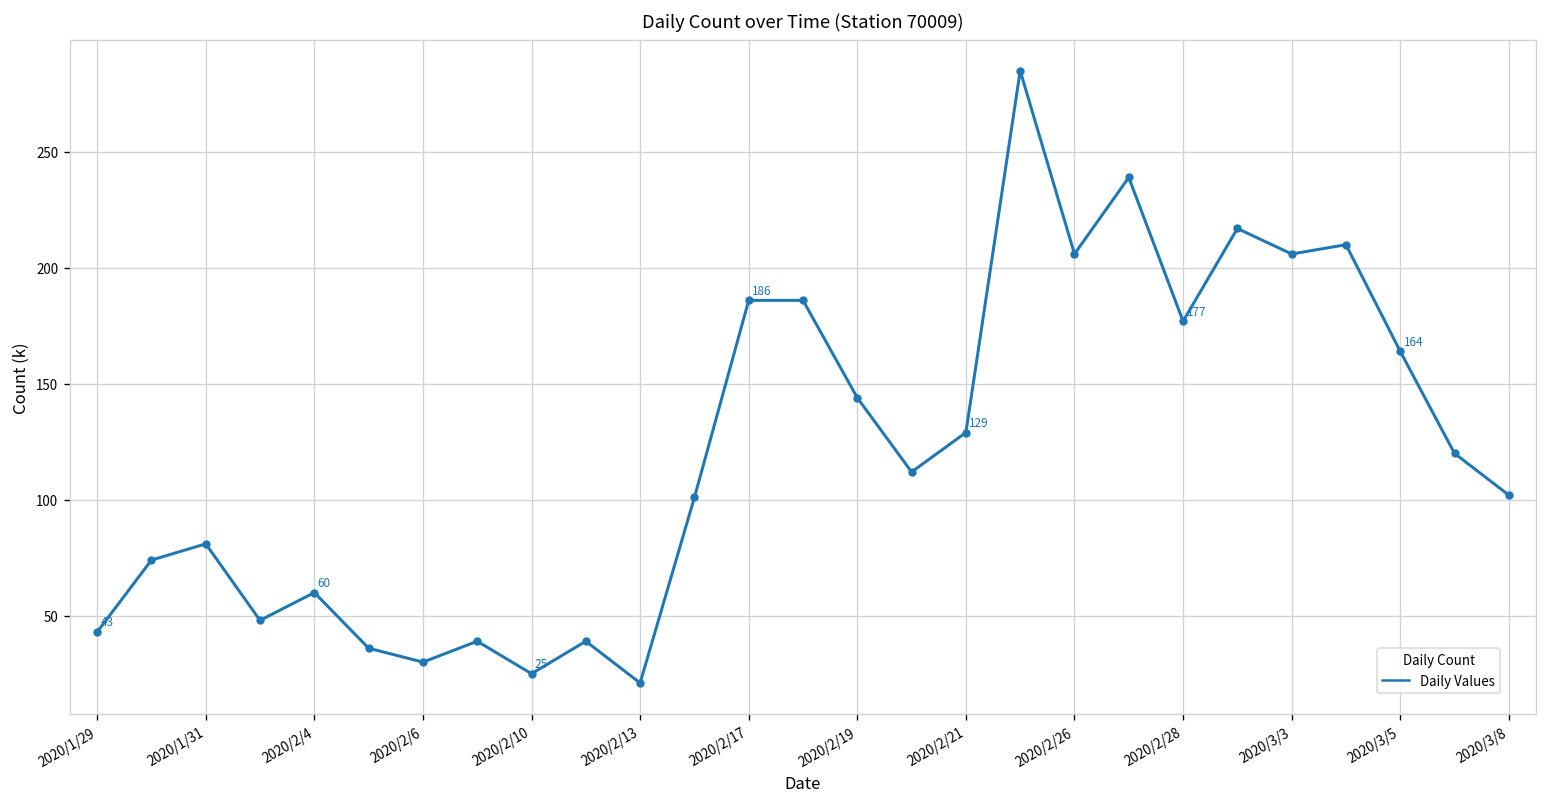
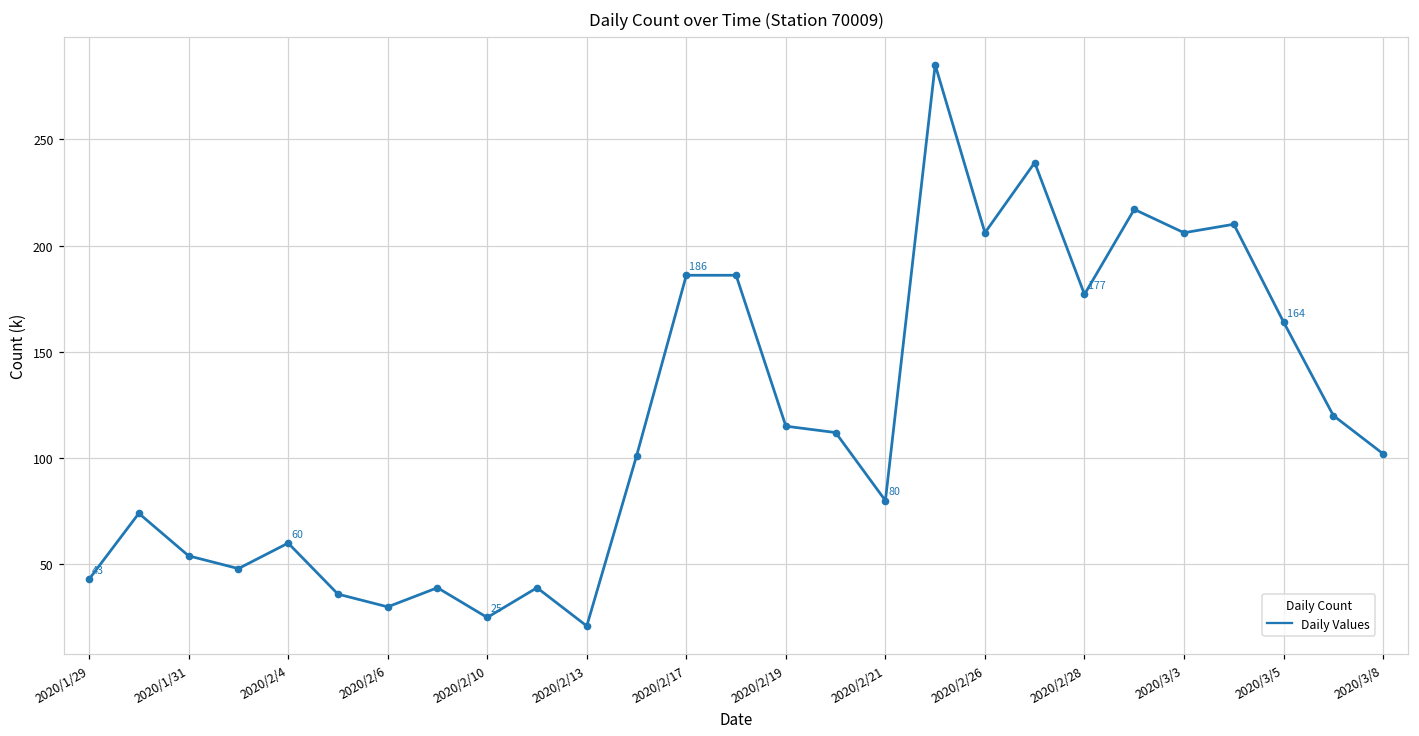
  {
    "2020/1/29": 43,
-   "2020/1/31": 81,
+   "2020/1/31": 54,
    "2020/2/4": 60,
    "2020/2/10": 25,
    "2020/2/17": 186,
-   "2020/2/19": 144,
-   "2020/2/21": 129,
+   "2020/2/19": 115,
+   "2020/2/21": 80,
    "2020/2/28": 177,
    "2020/3/5": 164
  }
